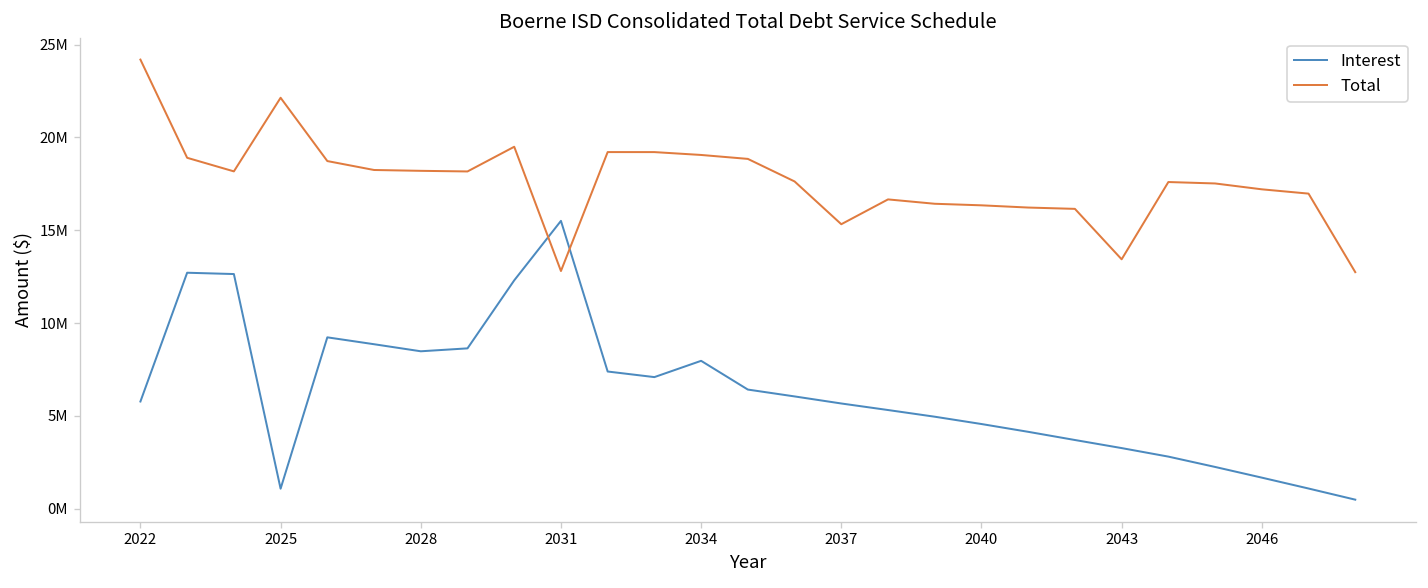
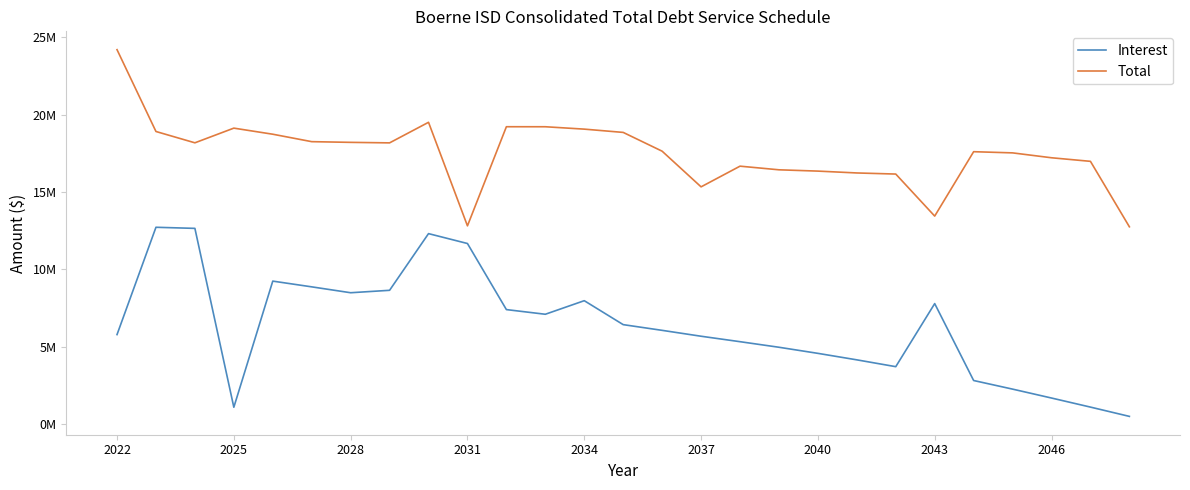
  {
    "Interest": {
      "2022": 5800000,
      "2025": 1100000,
      "2028": 8500000,
-     "2031": 15500000,
+     "2031": 11700000,
      "2034": 8000000,
      "2037": 5700000,
      "2040": 4600000,
-     "2043": 3300000,
+     "2043": 7800000,
      "2046": 1700000
    },
    "Total": {
      "2022": 24200000,
-     "2025": 22100000,
+     "2025": 19100000,
      "2028": 18200000,
      "2031": 12800000,
      "2034": 19100000,
      "2037": 15300000,
      "2040": 16300000,
      "2043": 13400000,
      "2046": 17200000
    }
  }
